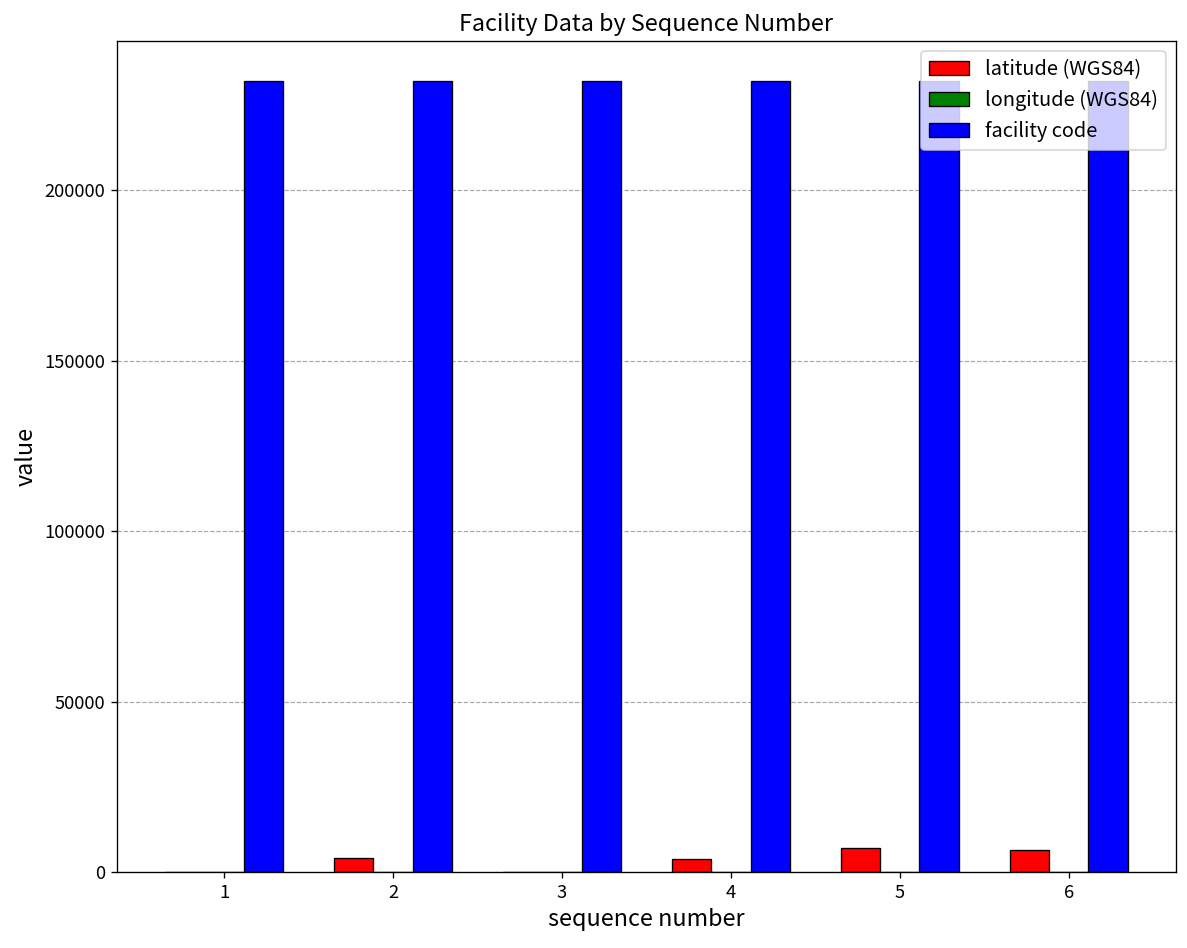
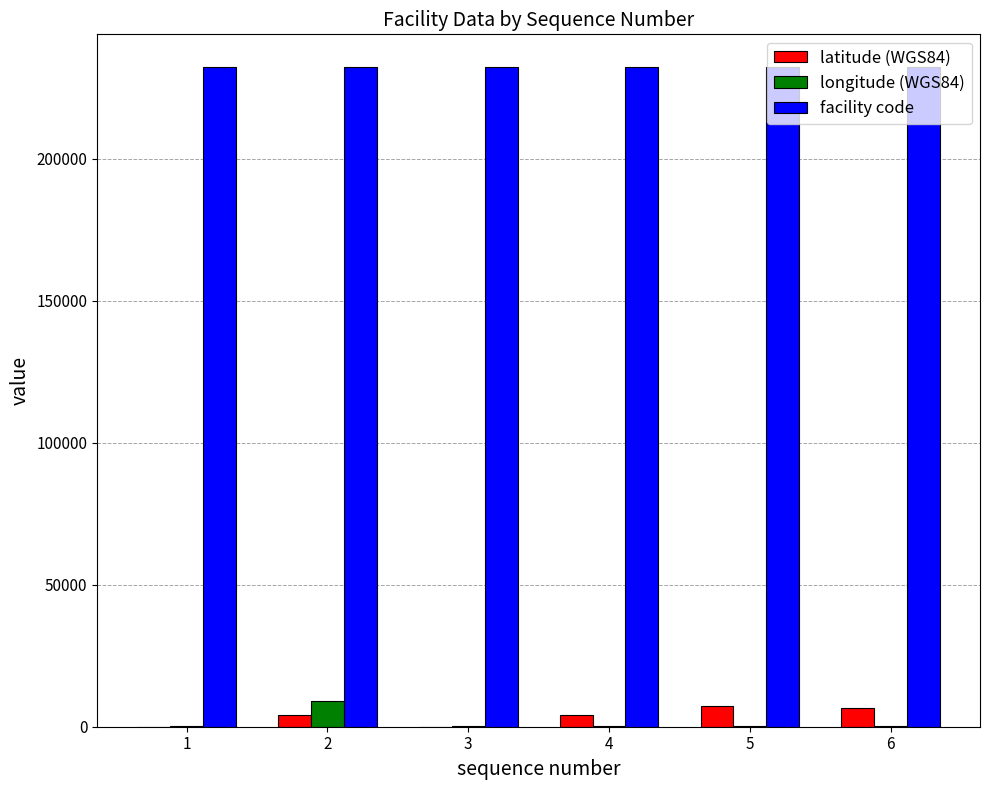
  {
    "latitude (WGS84)": {
      "2": 4000,
      "4": 4000,
      "5": 7000,
      "6": 7000
    },
    "longitude (WGS84)": {
-     "2": 0
+     "2": 9000
    },
    "facility code": {
      "1": 232000,
      "2": 232000,
      "3": 232000,
      "4": 232000
    }
  }
